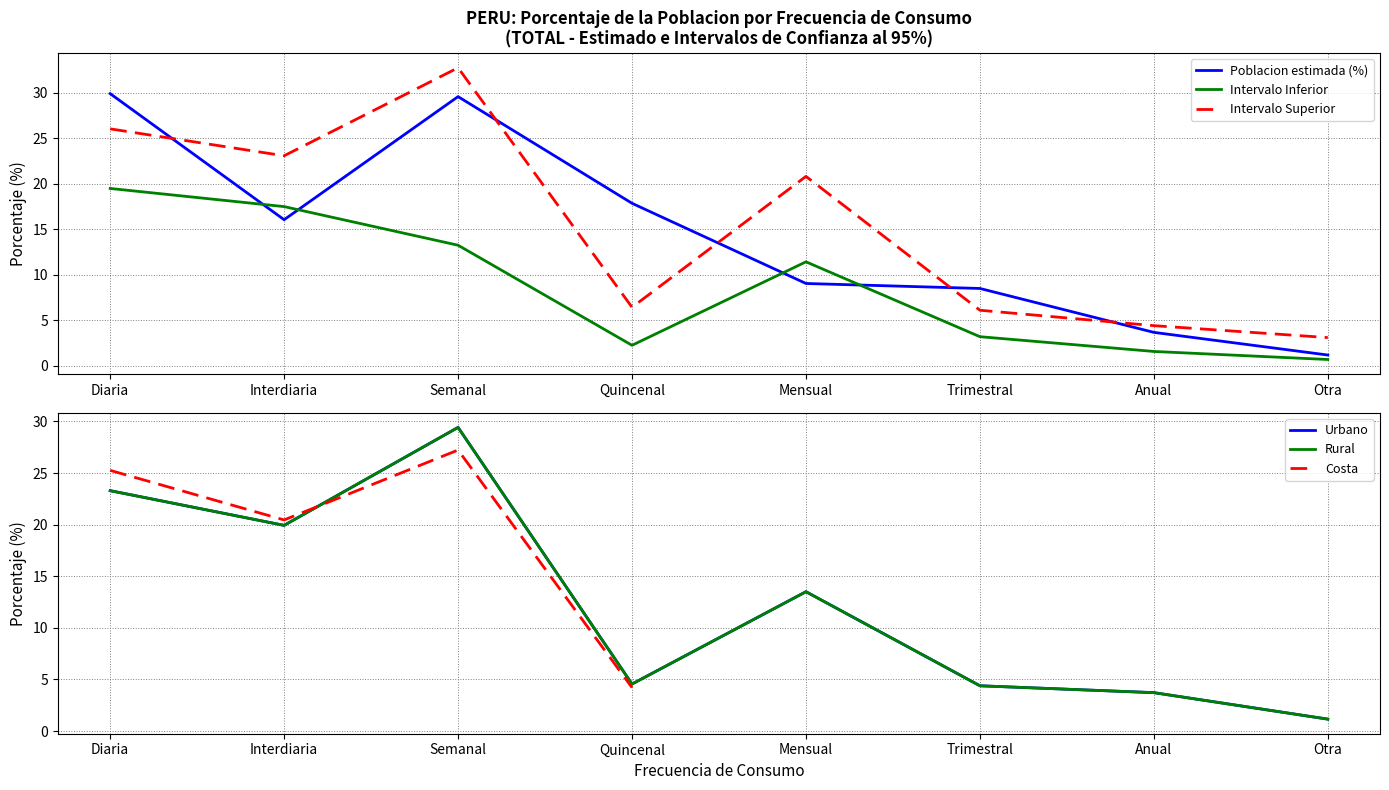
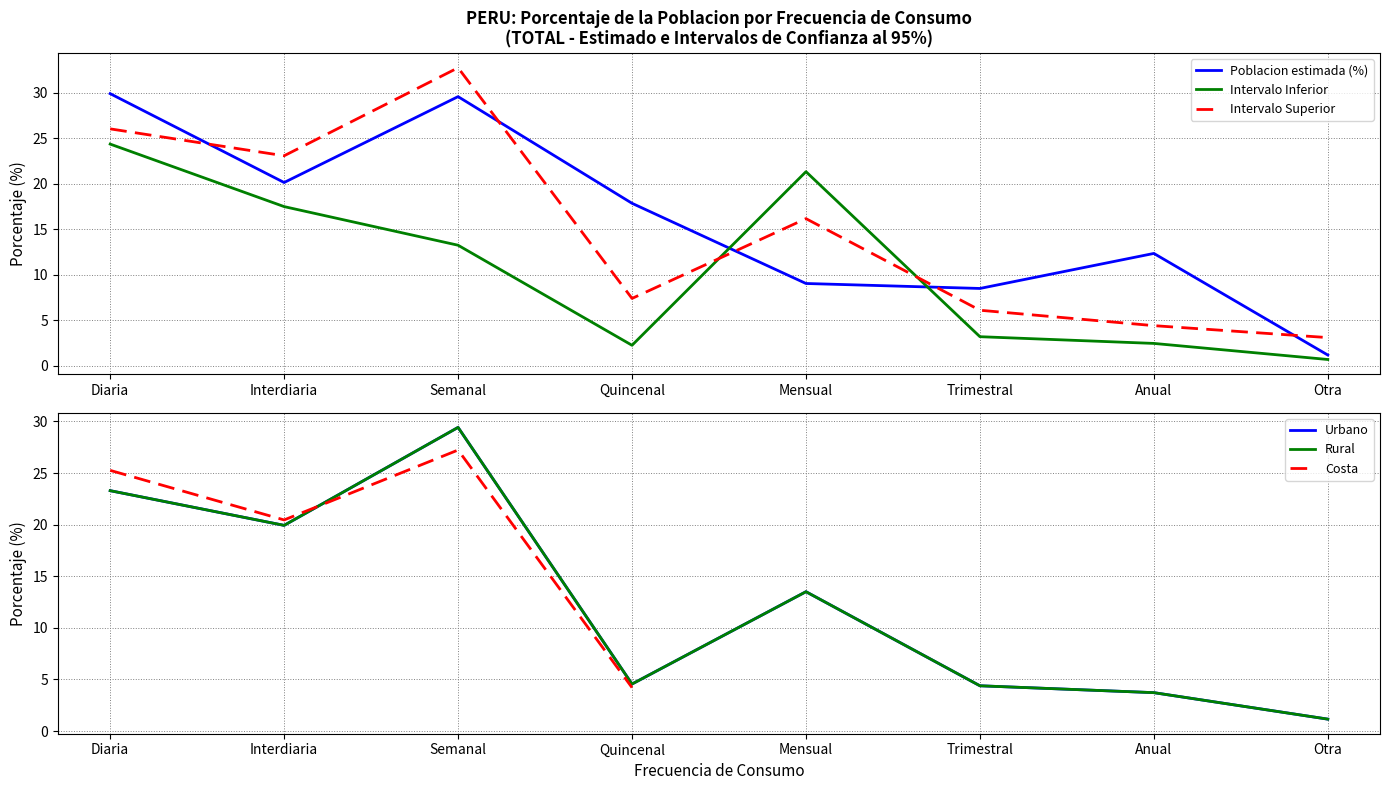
  {
    "PERU: Porcentaje de la Poblacion por Frecuencia de Consumo (TOTAL - Estimado e Intervalos de Confianza al 95%)": {
      "Poblacion estimada (%)": {
        "Diaria": 30,
-       "Interdiaria": 16,
+       "Interdiaria": 20,
        "Semanal": 30,
        "Quincenal": 18,
        "Mensual": 9,
        "Trimestral": 8,
-       "Anual": 4,
+       "Anual": 12,
        "Otra": 1
      },
      "Intervalo Inferior": {
-       "Diaria": 19,
+       "Diaria": 24,
        "Interdiaria": 18,
        "Semanal": 13,
        "Quincenal": 2,
-       "Mensual": 11,
+       "Mensual": 21,
        "Trimestral": 3,
-       "Anual": 1.6,
+       "Anual": 2.5,
        "Otra": 1
      },
      "Intervalo Superior": {
        "Diaria": 26,
        "Interdiaria": 23,
        "Semanal": 33,
-       "Quincenal": 6,
-       "Mensual": 21,
+       "Quincenal": 7,
+       "Mensual": 16,
        "Trimestral": 6,
        "Anual": 4,
        "Otra": 3
      }
    }
  }
